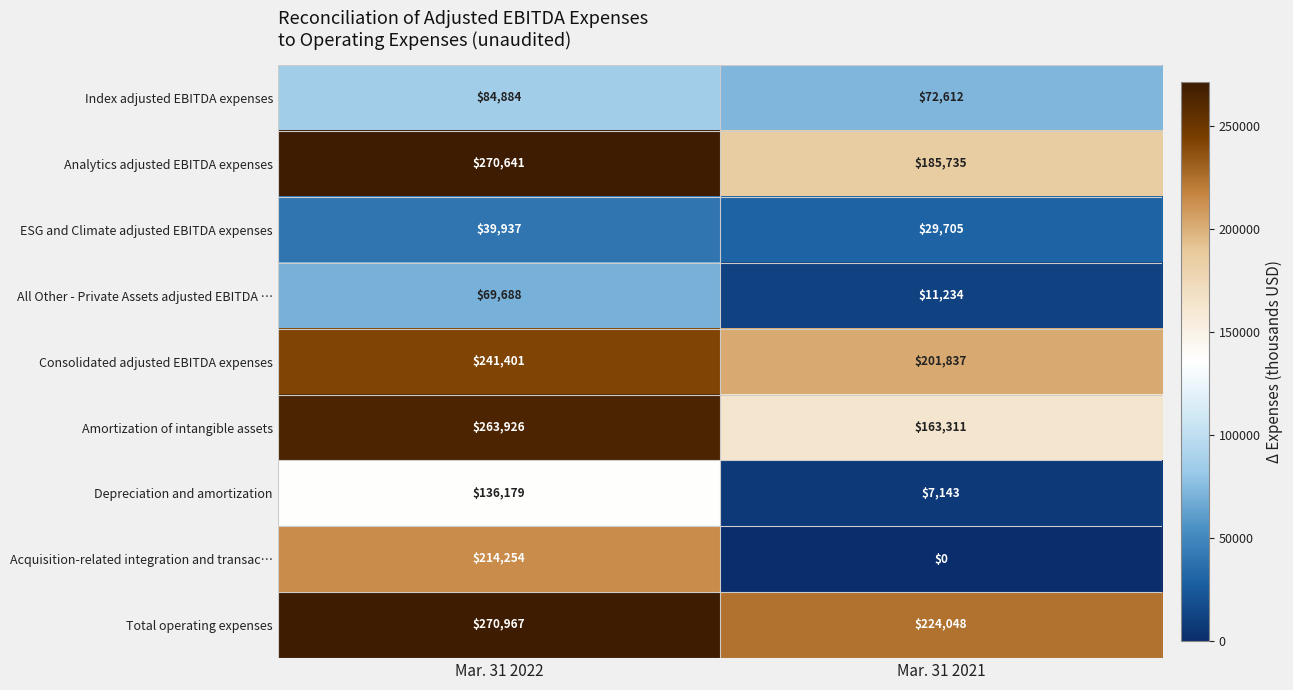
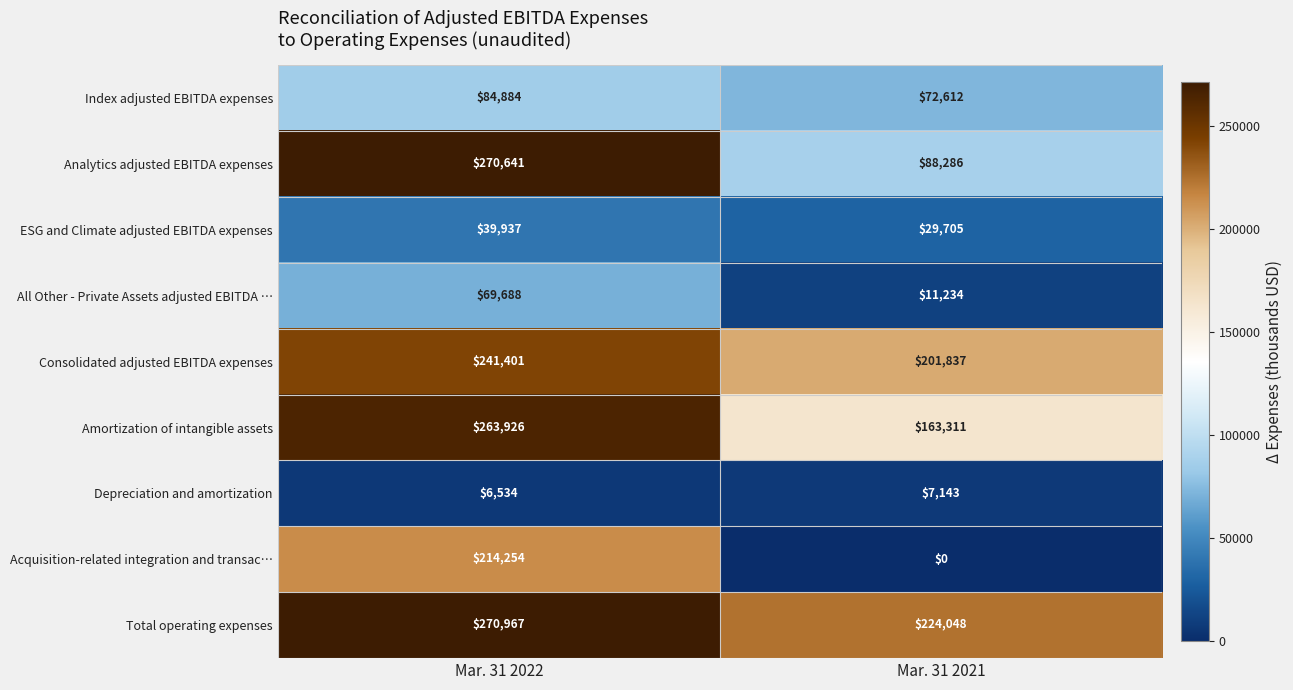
  {
    "Index adjusted EBITDA expenses": {
      "Mar. 31 2022": "$84,884",
      "Mar. 31 2021": "$72,612"
    },
    "Analytics adjusted EBITDA expenses": {
      "Mar. 31 2022": "$270,641",
-     "Mar. 31 2021": "$185,735"
+     "Mar. 31 2021": "$88,286"
    },
    "ESG and Climate adjusted EBITDA expenses": {
      "Mar. 31 2022": "$39,937",
      "Mar. 31 2021": "$29,705"
    },
    "All Other - Private Assets adjusted EBITDA …": {
      "Mar. 31 2022": "$69,688",
      "Mar. 31 2021": "$11,234"
    },
    "Consolidated adjusted EBITDA expenses": {
      "Mar. 31 2022": "$241,401",
      "Mar. 31 2021": "$201,837"
    },
    "Amortization of intangible assets": {
      "Mar. 31 2022": "$263,926",
      "Mar. 31 2021": "$163,311"
    },
    "Depreciation and amortization": {
-     "Mar. 31 2022": "$136,179",
+     "Mar. 31 2022": "$6,534",
      "Mar. 31 2021": "$7,143"
    },
    "Acquisition-related integration and transac…": {
      "Mar. 31 2022": "$214,254",
      "Mar. 31 2021": "$0"
    },
    "Total operating expenses": {
      "Mar. 31 2022": "$270,967",
      "Mar. 31 2021": "$224,048"
    }
  }
